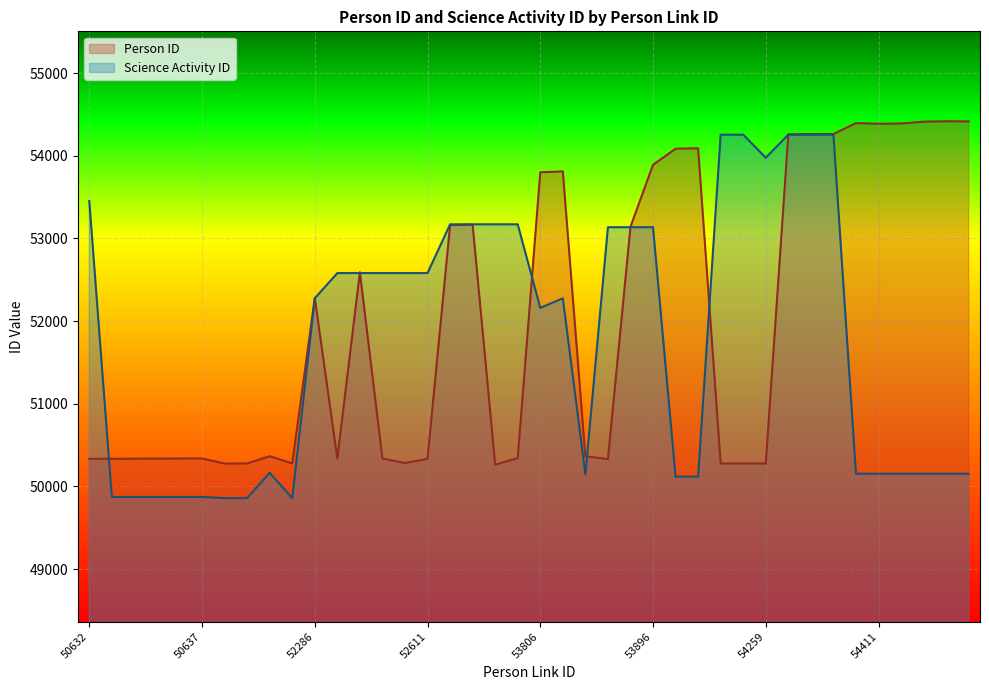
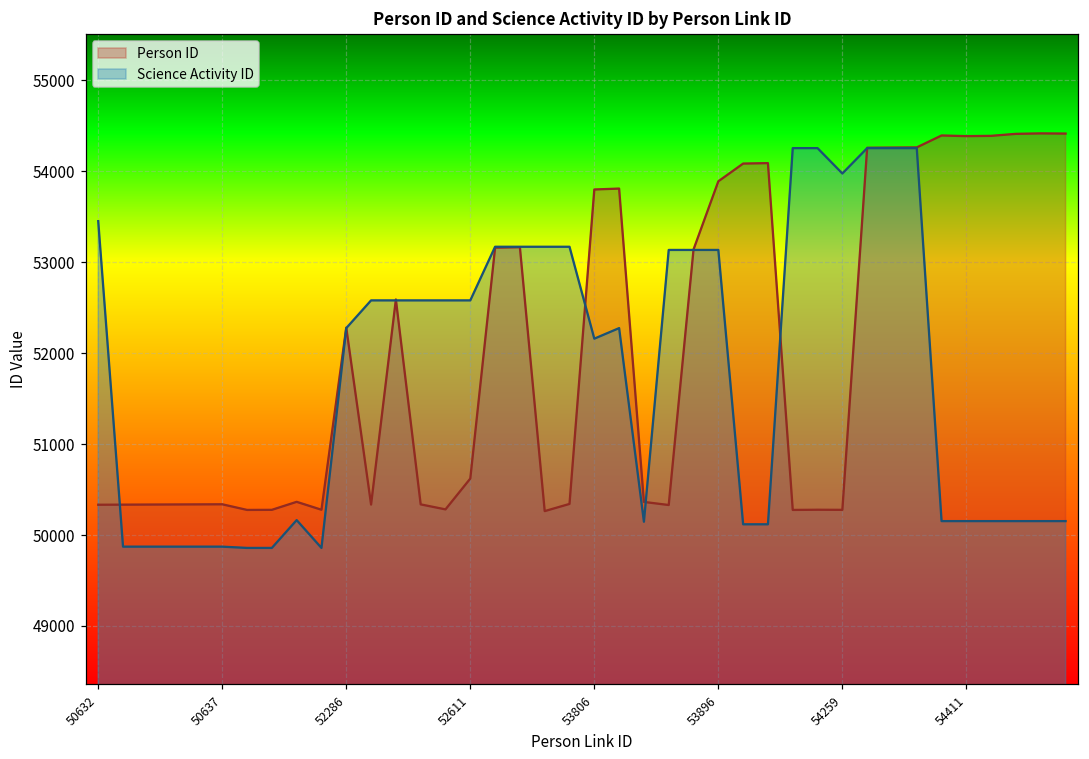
  {
    "Person ID": {
      "50632": 50300,
      "50637": 50300,
-     "52611": 50300,
+     "52611": 50600,
      "53806": 53800,
      "53896": 53900,
      "54259": 50300,
      "54411": 54400
    },
    "Science Activity ID": {
      "50632": 53500,
      "50637": 49900,
      "52611": 52600,
      "53806": 52200,
      "53896": 53100,
      "54259": 54000,
      "54411": 50200
    }
  }
